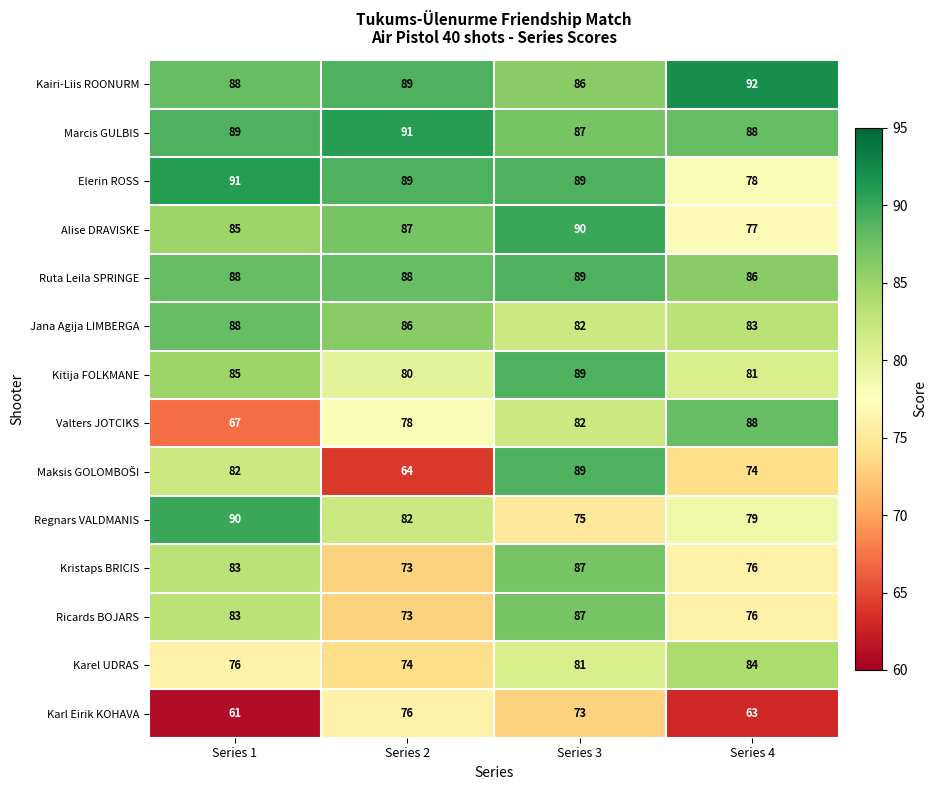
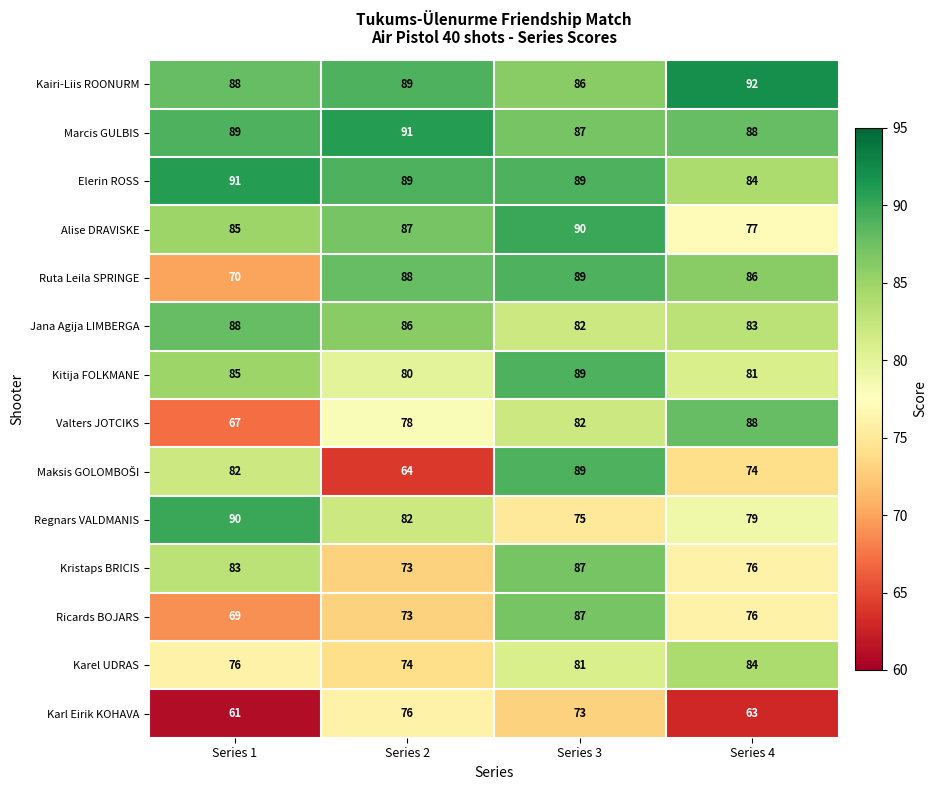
  {
    "Kairi-Liis ROONURM": {
      "Series 1": 88,
      "Series 2": 89,
      "Series 3": 86,
      "Series 4": 92
    },
    "Marcis GULBIS": {
      "Series 1": 89,
      "Series 2": 91,
      "Series 3": 87,
      "Series 4": 88
    },
    "Elerin ROSS": {
      "Series 1": 91,
      "Series 2": 89,
      "Series 3": 89,
-     "Series 4": 78
+     "Series 4": 84
    },
    "Alise DRAVISKE": {
      "Series 1": 85,
      "Series 2": 87,
      "Series 3": 90,
      "Series 4": 77
    },
    "Ruta Leila SPRINGE": {
-     "Series 1": 88,
+     "Series 1": 70,
      "Series 2": 88,
      "Series 3": 89,
      "Series 4": 86
    },
    "Jana Agija LIMBERGA": {
      "Series 1": 88,
      "Series 2": 86,
      "Series 3": 82,
      "Series 4": 83
    },
    "Kitija FOLKMANE": {
      "Series 1": 85,
      "Series 2": 80,
      "Series 3": 89,
      "Series 4": 81
    },
    "Valters JOTCIKS": {
      "Series 1": 67,
      "Series 2": 78,
      "Series 3": 82,
      "Series 4": 88
    },
    "Maksis GOLOMBOŠI": {
      "Series 1": 82,
      "Series 2": 64,
      "Series 3": 89,
      "Series 4": 74
    },
    "Regnars VALDMANIS": {
      "Series 1": 90,
      "Series 2": 82,
      "Series 3": 75,
      "Series 4": 79
    },
    "Kristaps BRICIS": {
      "Series 1": 83,
      "Series 2": 73,
      "Series 3": 87,
      "Series 4": 76
    },
    "Ricards BOJARS": {
-     "Series 1": 83,
+     "Series 1": 69,
      "Series 2": 73,
      "Series 3": 87,
      "Series 4": 76
    },
    "Karel UDRAS": {
      "Series 1": 76,
      "Series 2": 74,
      "Series 3": 81,
      "Series 4": 84
    },
    "Karl Eirik KOHAVA": {
      "Series 1": 61,
      "Series 2": 76,
      "Series 3": 73,
      "Series 4": 63
    }
  }
